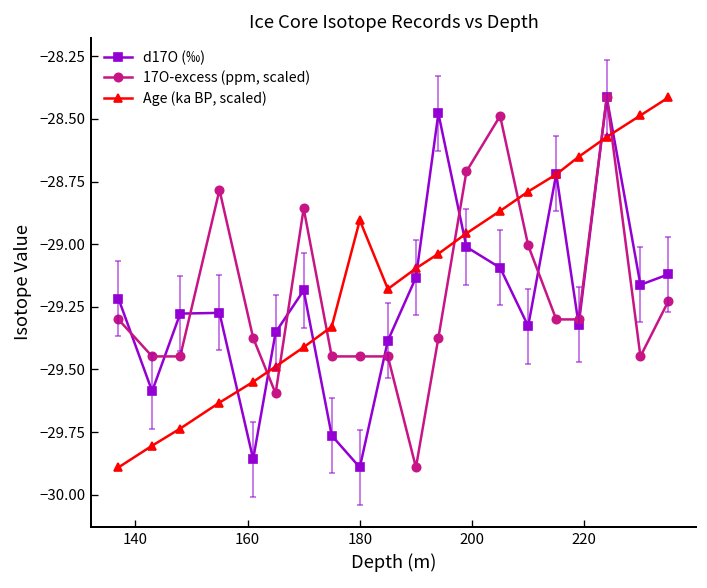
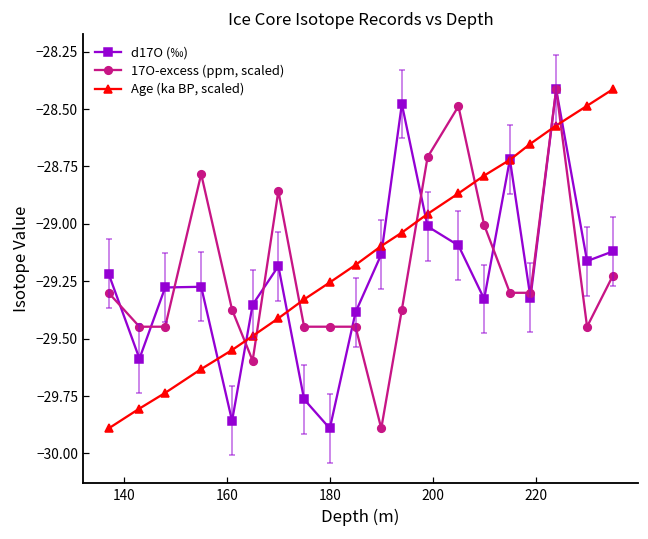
  {
    "d17O (‰)": {
      "180": -29.89
    },
    "17O-excess (ppm, scaled)": {
      "180": -29.45
    },
    "Age (ka BP, scaled)": {
-     "180": -28.90
+     "180": -29.25
    }
  }
